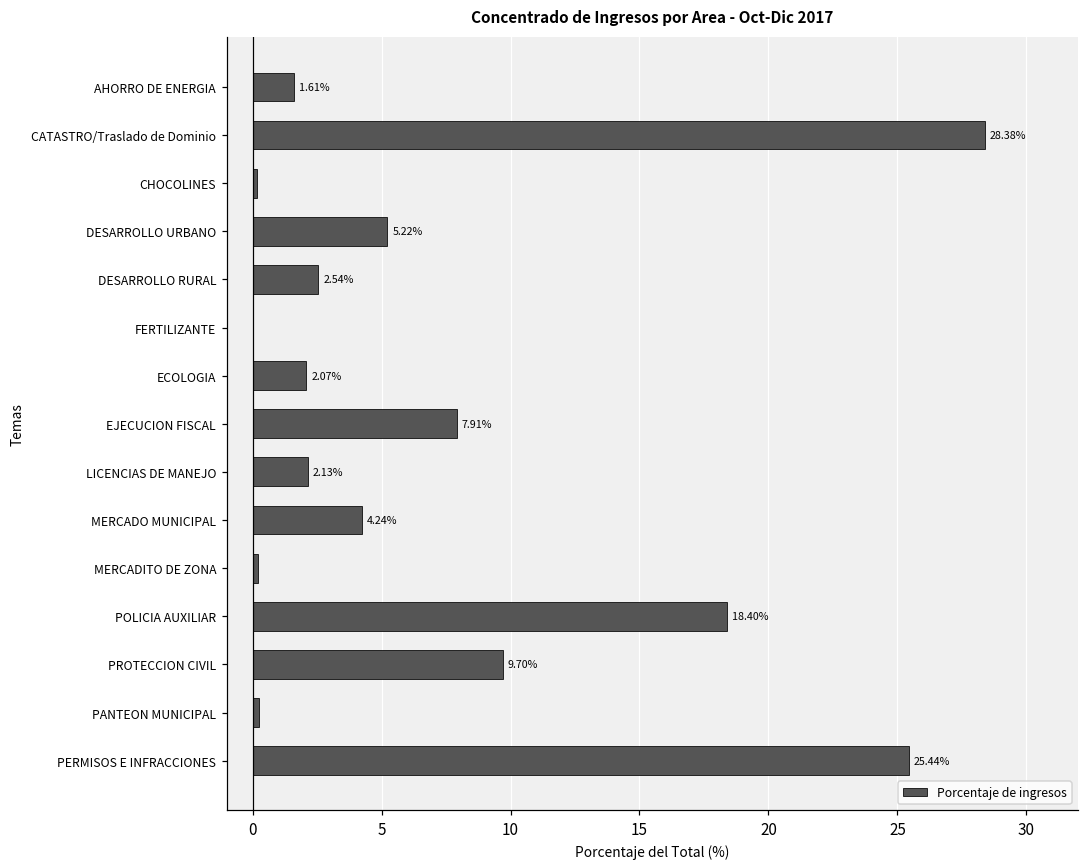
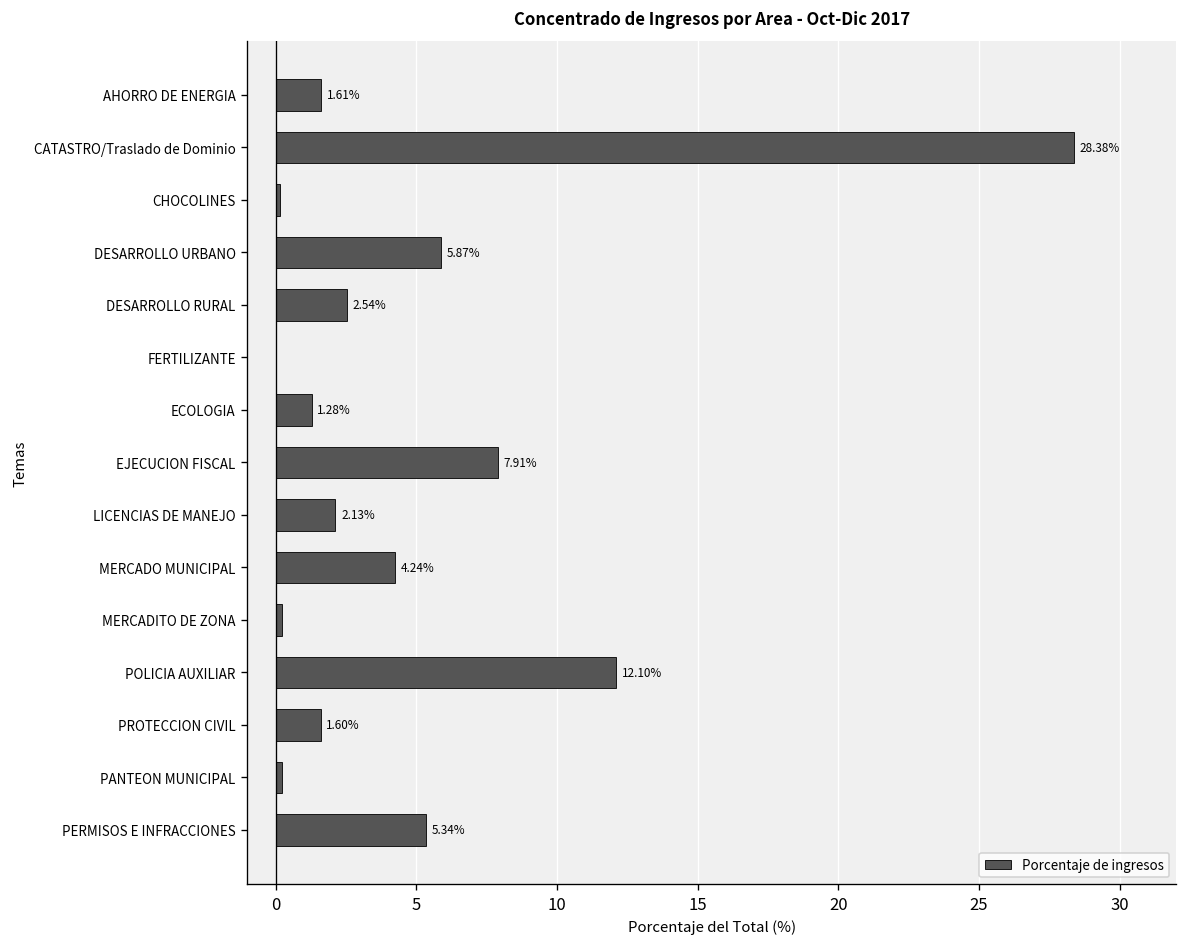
  {
    "AHORRO DE ENERGIA": "1.61%",
    "CATASTRO/Traslado de Dominio": "28.38%",
-   "DESARROLLO URBANO": "5.22%",
+   "DESARROLLO URBANO": "5.87%",
    "DESARROLLO RURAL": "2.54%",
-   "ECOLOGIA": "2.07%",
+   "ECOLOGIA": "1.28%",
    "EJECUCION FISCAL": "7.91%",
    "LICENCIAS DE MANEJO": "2.13%",
    "MERCADO MUNICIPAL": "4.24%",
-   "POLICIA AUXILIAR": "18.40%",
-   "PROTECCION CIVIL": "9.70%",
-   "PERMISOS E INFRACCIONES": "25.44%"
+   "POLICIA AUXILIAR": "12.10%",
+   "PROTECCION CIVIL": "1.60%",
+   "PERMISOS E INFRACCIONES": "5.34%"
  }
